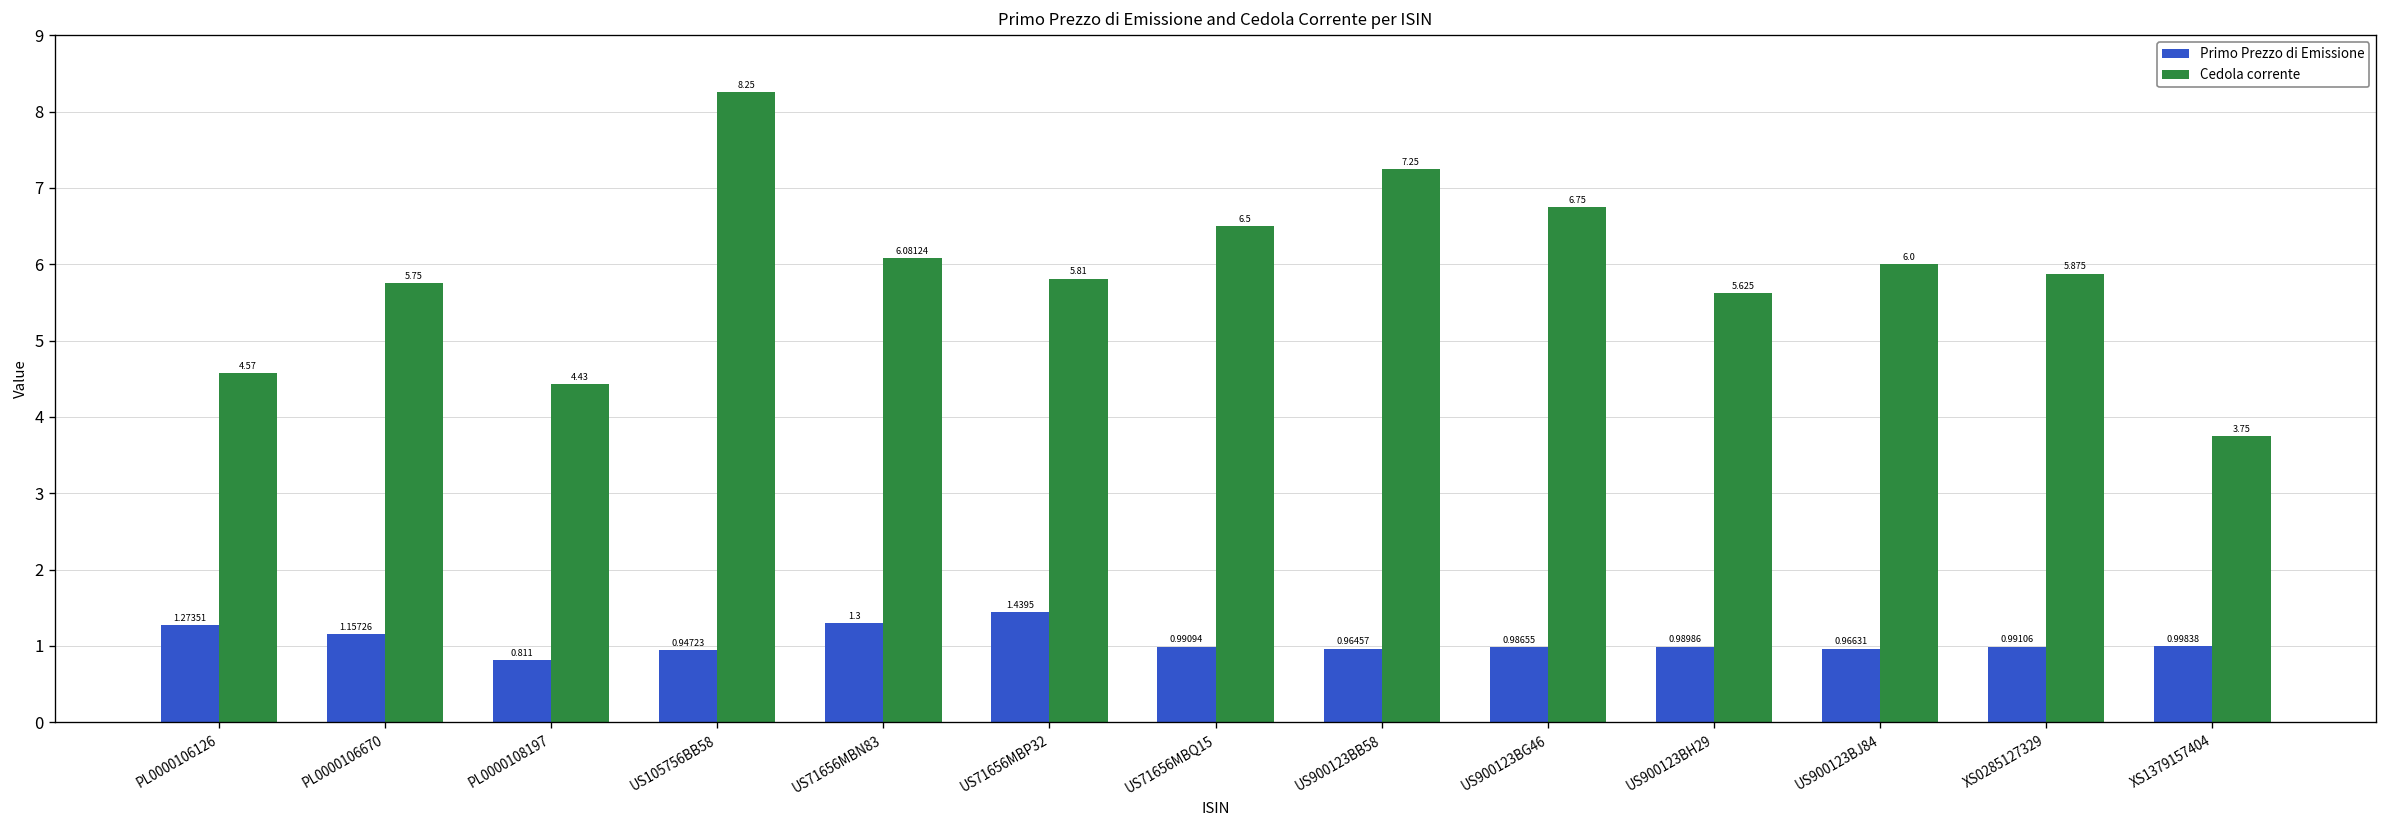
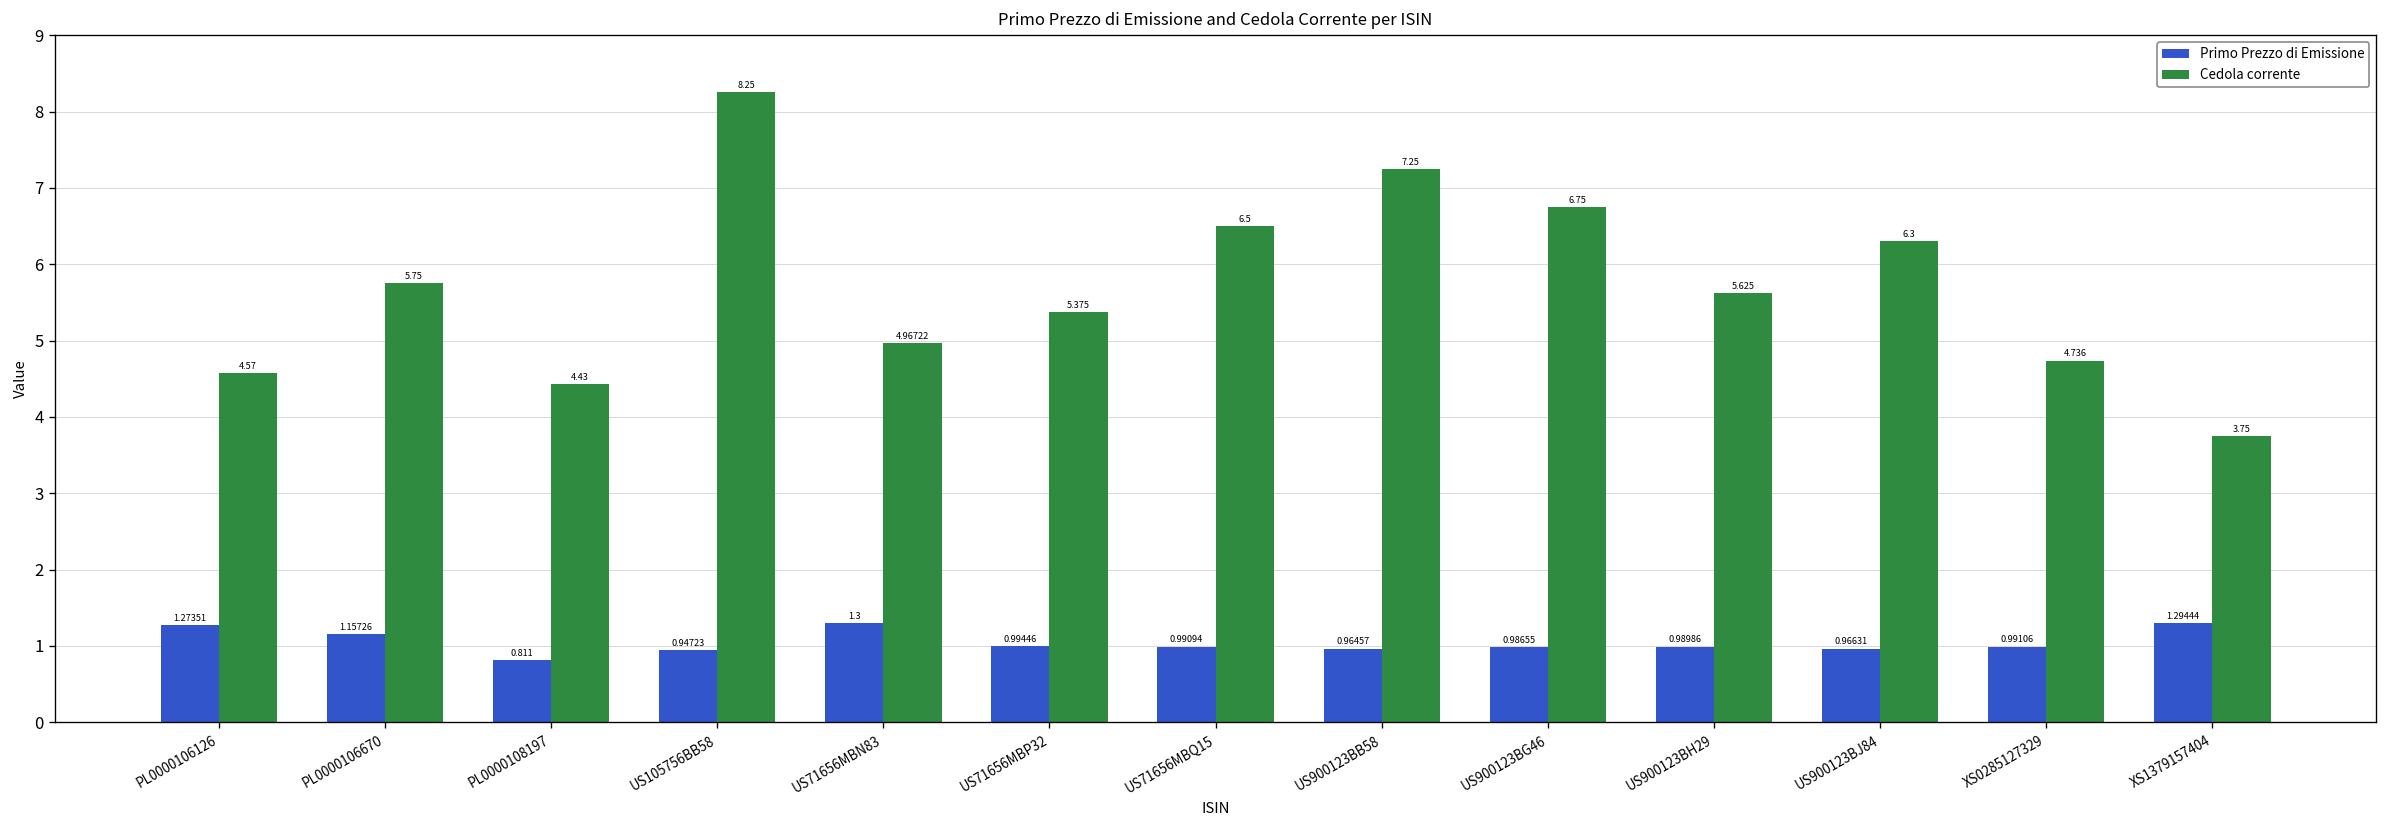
  {
    "Primo Prezzo di Emissione": {
      "PL0000106126": 1.27351,
      "PL0000106670": 1.15726,
      "PL0000108197": 0.811,
      "US105756BB58": 0.94723,
      "US71656MBN83": 1.3,
-     "US71656MBP32": 1.4395,
+     "US71656MBP32": 0.99446,
      "US71656MBQ15": 0.99094,
      "US900123BB58": 0.96457,
      "US900123BG46": 0.98655,
      "US900123BH29": 0.98986,
      "US900123BJ84": 0.96631,
      "XS0285127329": 0.99106,
-     "XS1379157404": 0.99838
+     "XS1379157404": 1.29444
    },
    "Cedola corrente": {
      "PL0000106126": 4.57,
      "PL0000106670": 5.75,
      "PL0000108197": 4.43,
      "US105756BB58": 8.25,
-     "US71656MBN83": 6.08124,
-     "US71656MBP32": 5.81,
+     "US71656MBN83": 4.96722,
+     "US71656MBP32": 5.375,
      "US71656MBQ15": 6.5,
      "US900123BB58": 7.25,
      "US900123BG46": 6.75,
      "US900123BH29": 5.625,
-     "US900123BJ84": 6.0,
-     "XS0285127329": 5.875,
+     "US900123BJ84": 6.3,
+     "XS0285127329": 4.736,
      "XS1379157404": 3.75
    }
  }
